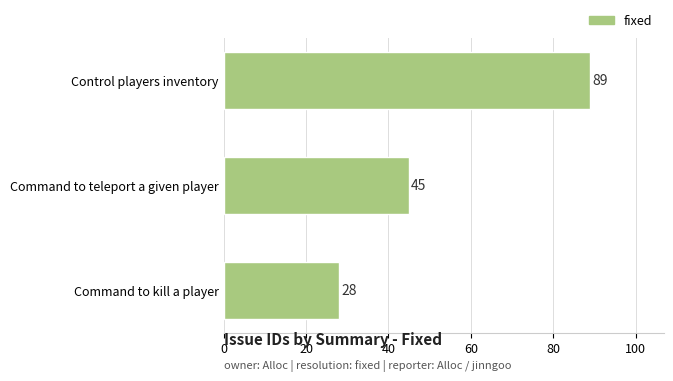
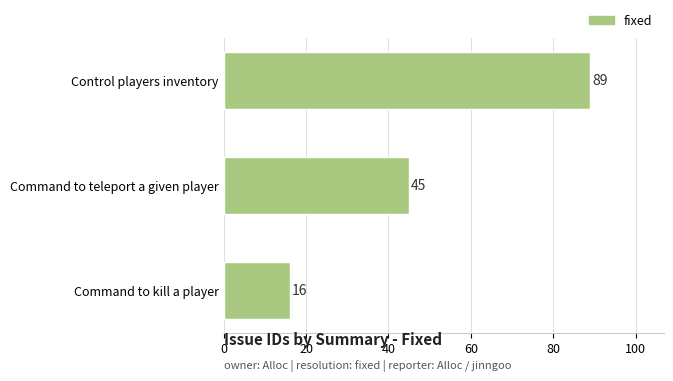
  {
    "Control players inventory": 89,
    "Command to teleport a given player": 45,
-   "Command to kill a player": 28
+   "Command to kill a player": 16
  }
